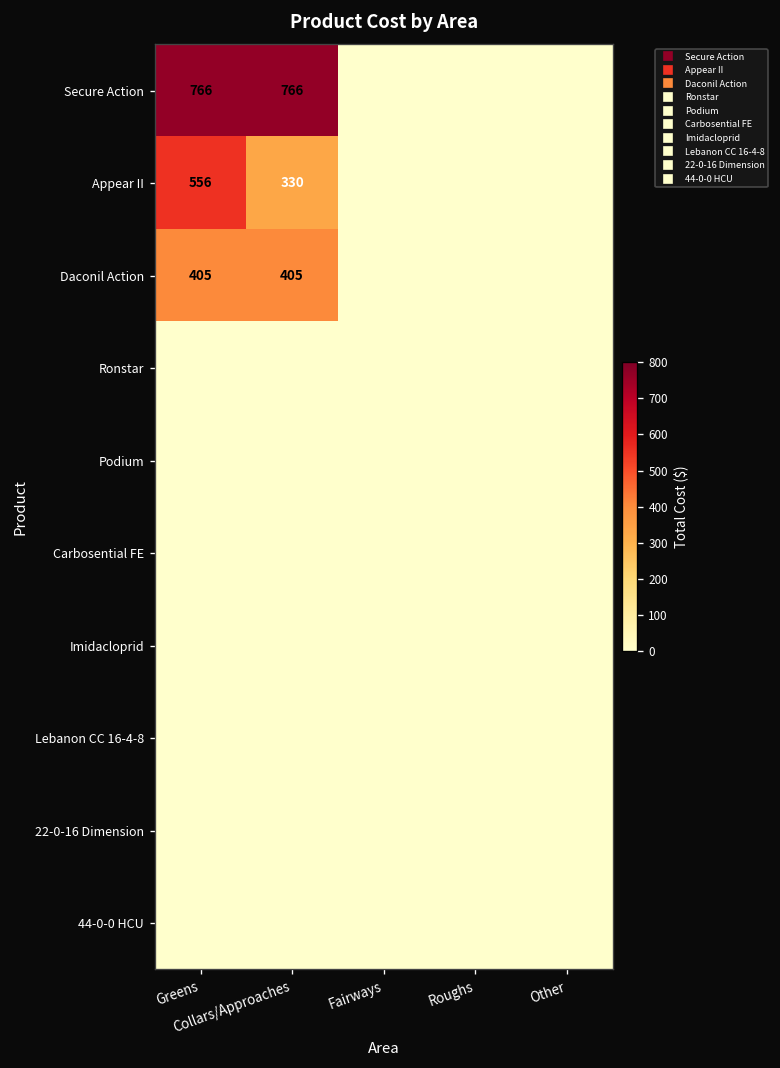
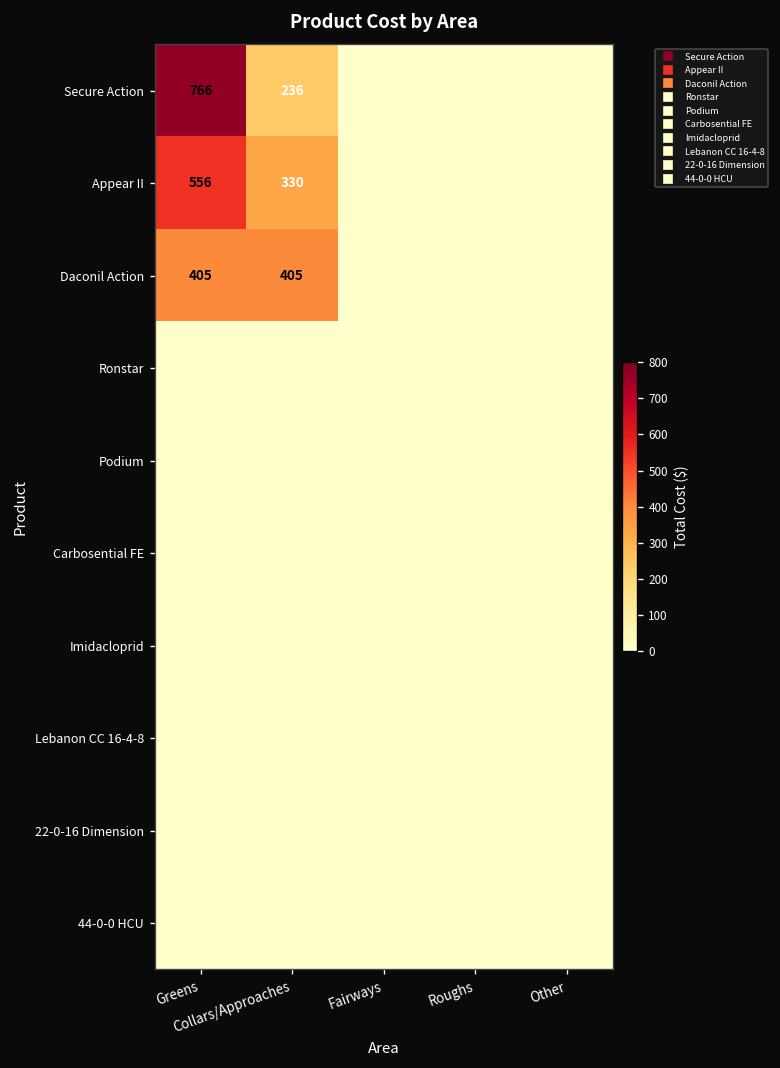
  {
    "Secure Action": {
      "Greens": 766,
-     "Collars/Approaches": 766
+     "Collars/Approaches": 236
    },
    "Appear II": {
      "Greens": 556,
      "Collars/Approaches": 330
    },
    "Daconil Action": {
      "Greens": 405,
      "Collars/Approaches": 405
    }
  }
